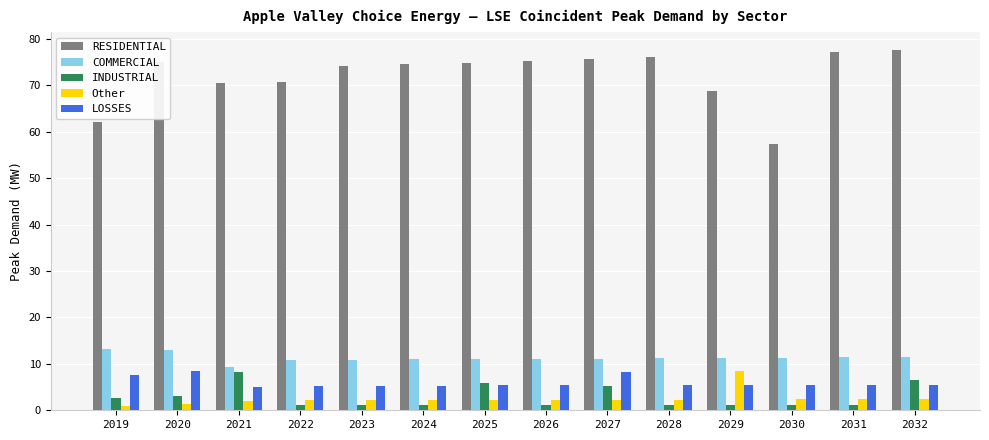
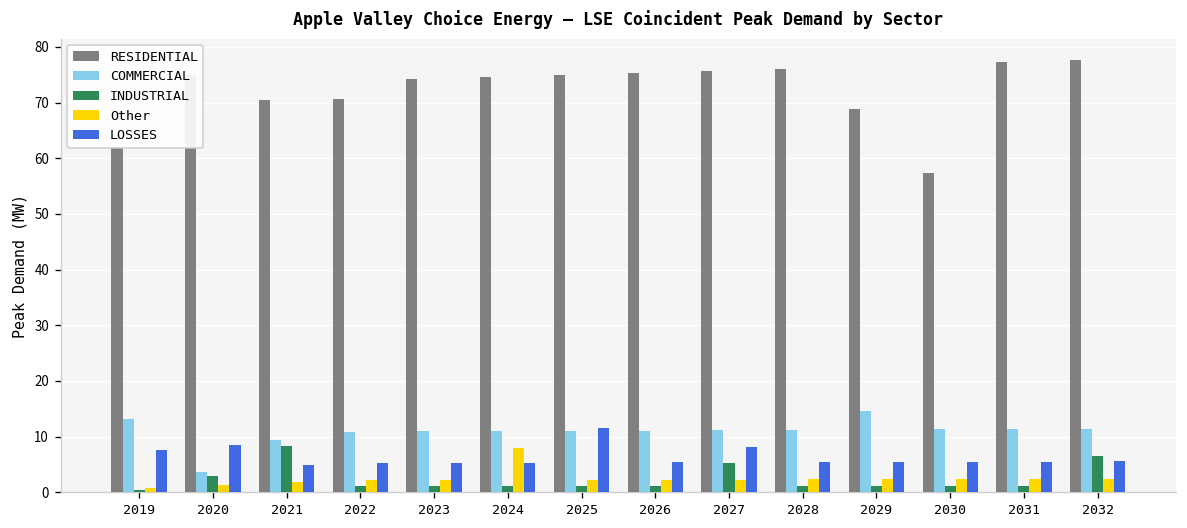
  {
    "RESIDENTIAL": {
      "2019": 62,
      "2021": 70,
      "2022": 71,
      "2023": 74,
      "2024": 75,
      "2025": 75,
      "2026": 75,
      "2027": 76,
      "2028": 76,
      "2029": 69,
      "2030": 57,
      "2031": 77,
      "2032": 78
    },
    "COMMERCIAL": {
      "2019": 13,
-     "2020": 13,
+     "2020": 4,
      "2021": 9,
      "2022": 11,
      "2023": 11,
      "2024": 11,
      "2025": 11,
      "2026": 11,
      "2027": 11,
      "2028": 11,
-     "2029": 11,
+     "2029": 15,
      "2030": 11,
      "2031": 11,
      "2032": 11
    },
    "INDUSTRIAL": {
-     "2019": 3,
+     "2019": 0,
      "2020": 3,
      "2021": 8,
      "2022": 1,
      "2023": 1,
      "2024": 1,
-     "2025": 6,
+     "2025": 1,
      "2026": 1,
      "2027": 5,
      "2028": 1,
      "2029": 1,
      "2030": 1,
      "2031": 1,
      "2032": 6
    },
    "Other": {
      "2019": 1,
      "2020": 1,
      "2021": 2,
      "2022": 2,
      "2023": 2,
-     "2024": 2,
+     "2024": 8,
      "2025": 2,
      "2026": 2,
      "2027": 2,
      "2028": 2,
-     "2029": 8,
+     "2029": 2,
      "2030": 2,
      "2031": 2,
      "2032": 2
    },
    "LOSSES": {
      "2019": 8,
      "2020": 8,
      "2021": 5,
      "2022": 5,
      "2023": 5,
      "2024": 5,
-     "2025": 5,
+     "2025": 12,
      "2026": 5,
      "2027": 8,
      "2028": 5,
      "2029": 5,
      "2030": 5,
      "2031": 6,
      "2032": 6
    }
  }
